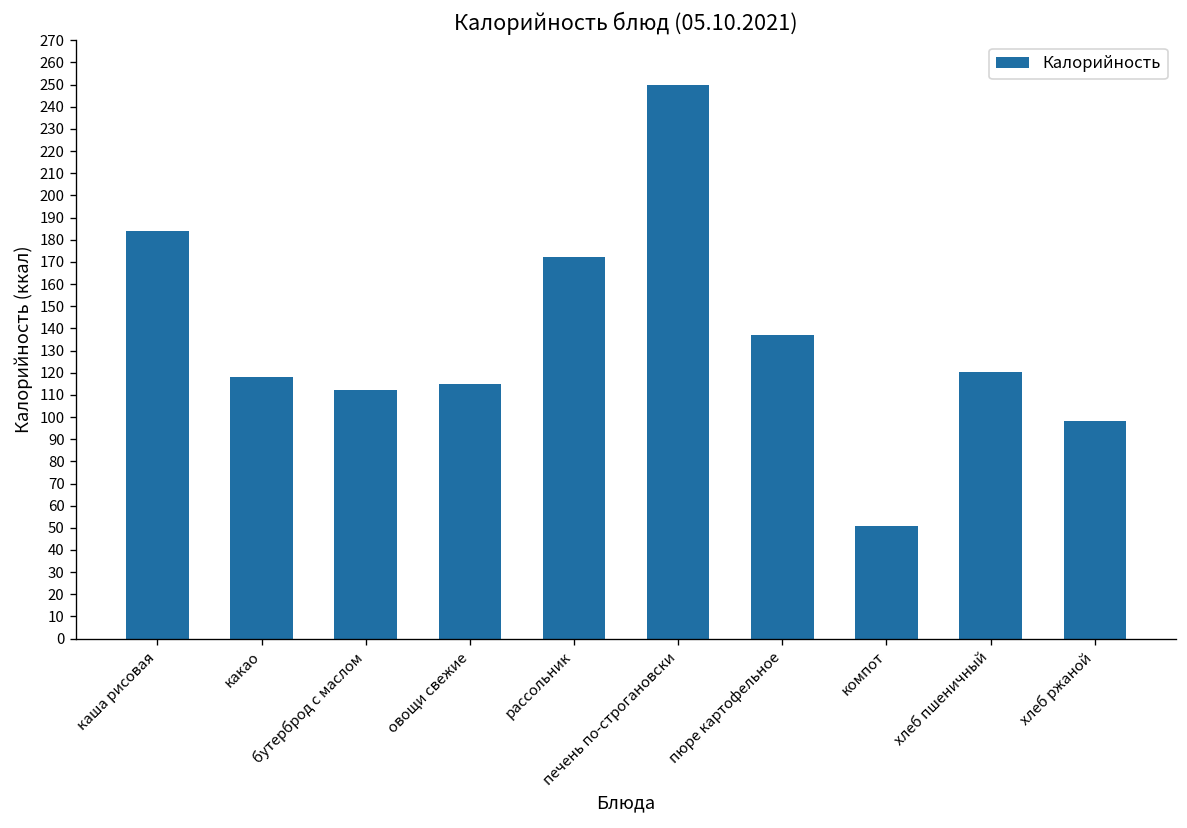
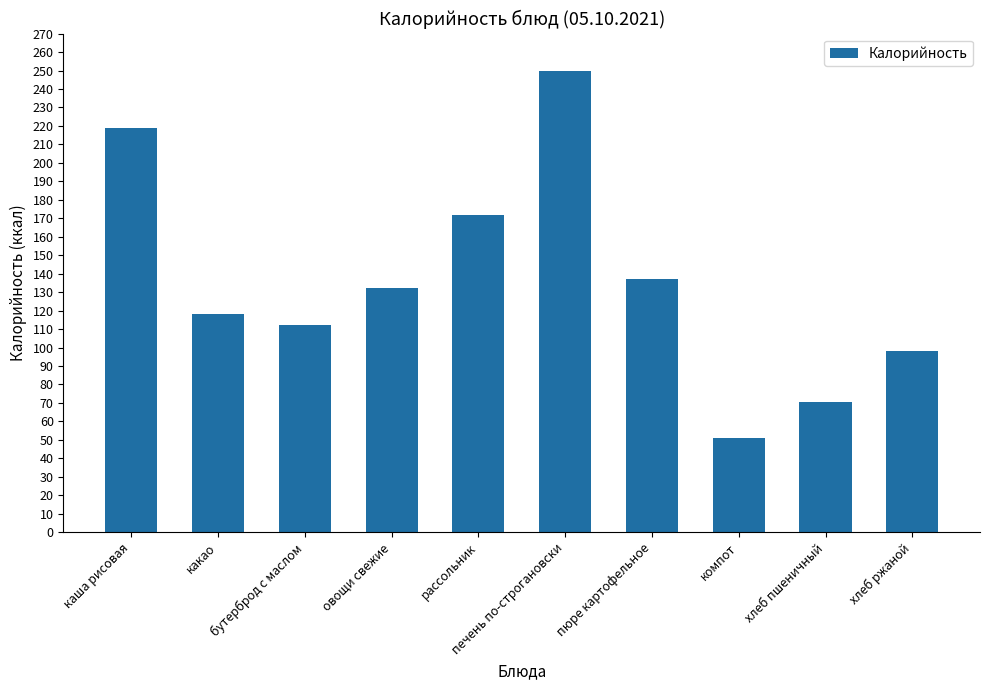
  {
-   "каша рисовая": 184,
+   "каша рисовая": 219,
    "какао": 118,
    "бутерброд с маслом": 112,
-   "овощи свежие": 115,
+   "овощи свежие": 132,
    "рассольник": 172,
    "печень по-строгановски": 250,
    "пюре картофельное": 137,
    "компот": 51,
-   "хлеб пшеничный": 120,
+   "хлеб пшеничный": 70,
    "хлеб ржаной": 98
  }
